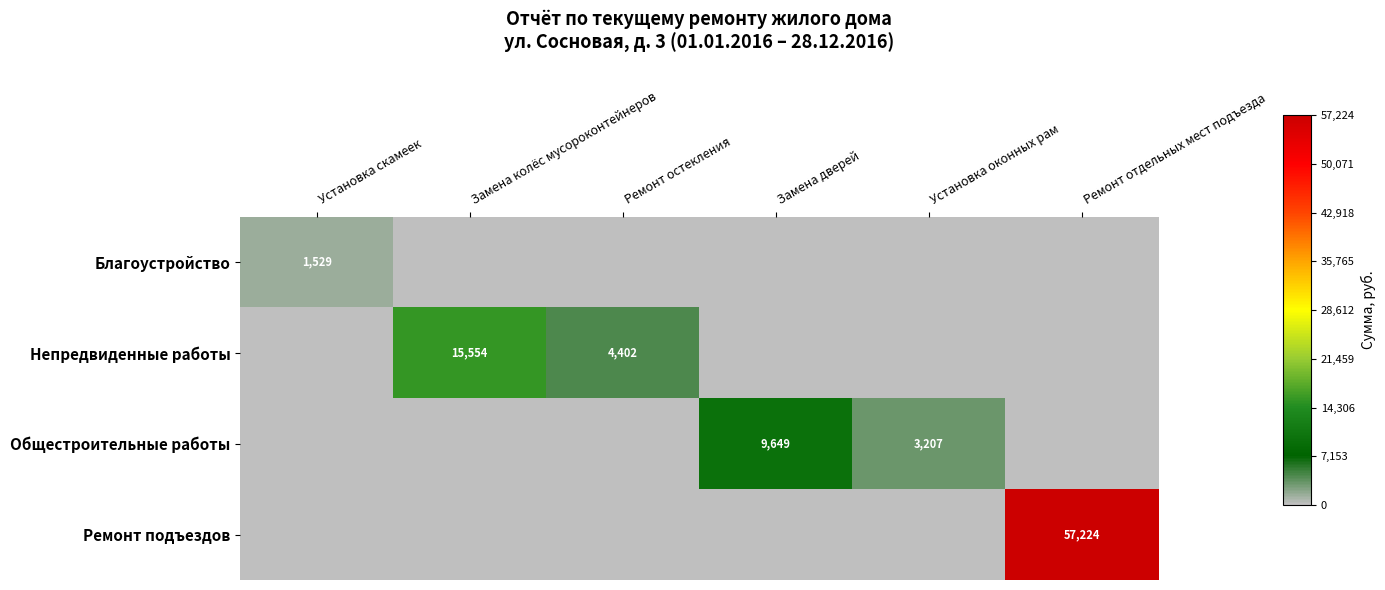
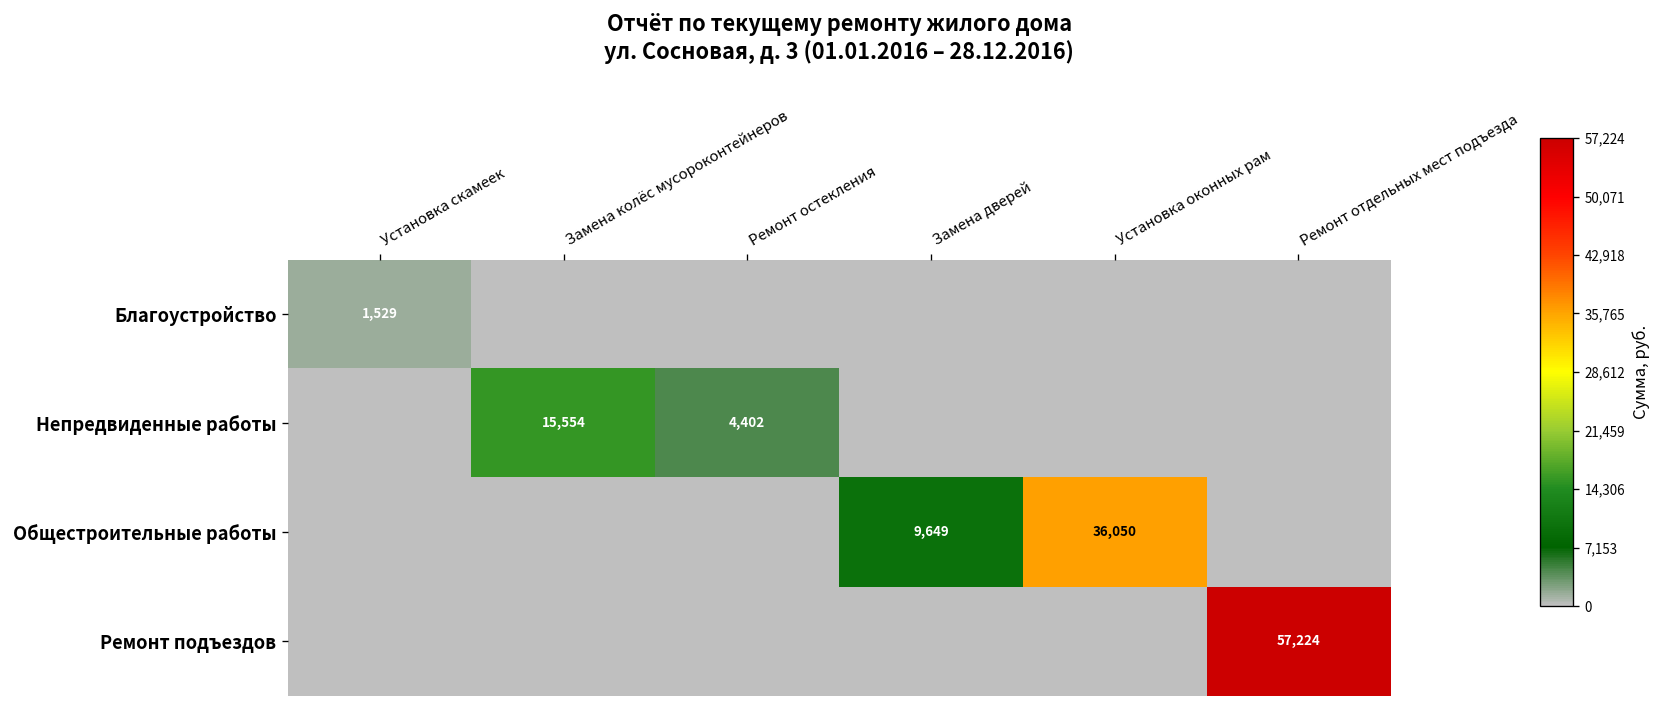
  {
    "Благоустройство": {
      "Установка скамеек": "1,529"
    },
    "Непредвиденные работы": {
      "Замена колёс мусороконтейнеров": "15,554",
      "Ремонт остекления": "4,402"
    },
    "Общестроительные работы": {
      "Замена дверей": "9,649",
-     "Установка оконных рам": "3,207"
+     "Установка оконных рам": "36,050"
    },
    "Ремонт подъездов": {
      "Ремонт отдельных мест подъезда": "57,224"
    }
  }
